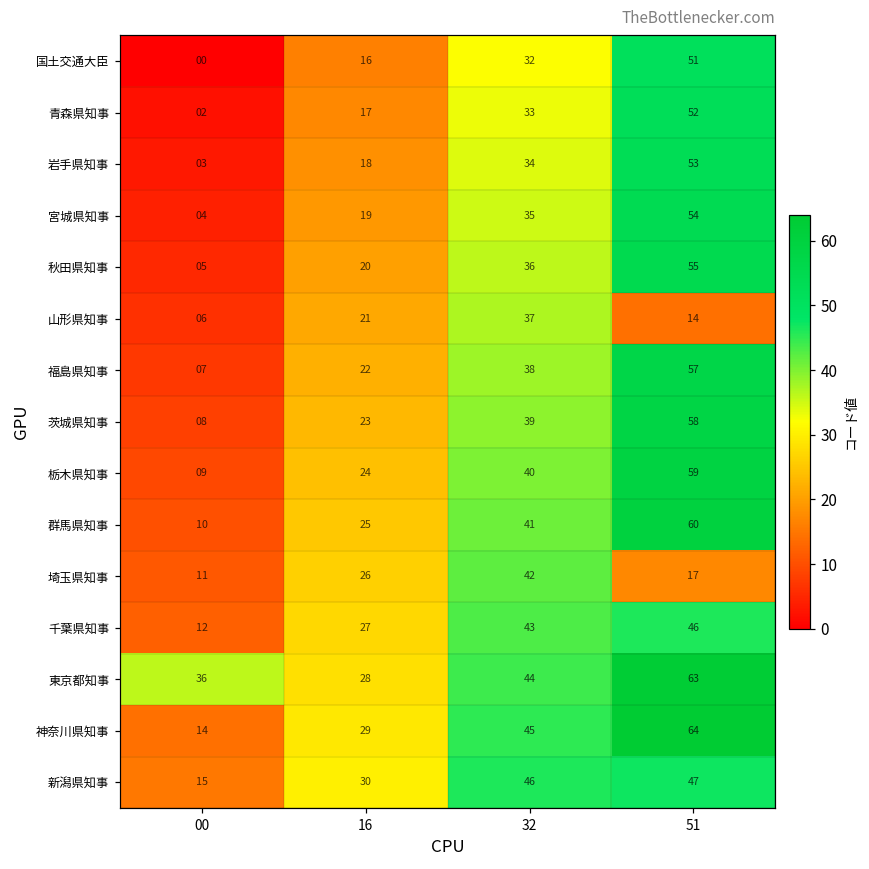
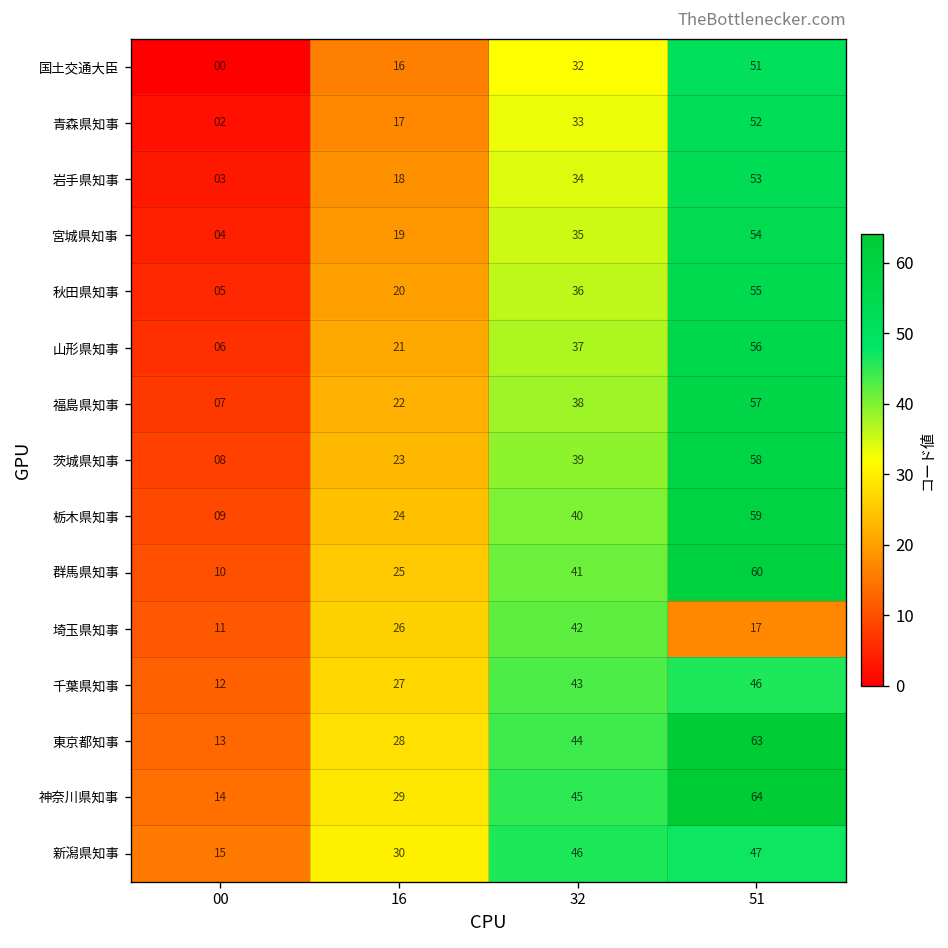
  {
    "国土交通大臣": {
      "00": "00",
      "16": "16",
      "32": "32",
      "51": "51"
    },
    "青森県知事": {
      "00": "02",
      "16": "17",
      "32": "33",
      "51": "52"
    },
    "岩手県知事": {
      "00": "03",
      "16": "18",
      "32": "34",
      "51": "53"
    },
    "宮城県知事": {
      "00": "04",
      "16": "19",
      "32": "35",
      "51": "54"
    },
    "秋田県知事": {
      "00": "05",
      "16": "20",
      "32": "36",
      "51": "55"
    },
    "山形県知事": {
      "00": "06",
      "16": "21",
      "32": "37",
-     "51": "14"
+     "51": "56"
    },
    "福島県知事": {
      "00": "07",
      "16": "22",
      "32": "38",
      "51": "57"
    },
    "茨城県知事": {
      "00": "08",
      "16": "23",
      "32": "39",
      "51": "58"
    },
    "栃木県知事": {
      "00": "09",
      "16": "24",
      "32": "40",
      "51": "59"
    },
    "群馬県知事": {
      "00": "10",
      "16": "25",
      "32": "41",
      "51": "60"
    },
    "埼玉県知事": {
      "00": "11",
      "16": "26",
      "32": "42",
      "51": "17"
    },
    "千葉県知事": {
      "00": "12",
      "16": "27",
      "32": "43",
      "51": "46"
    },
    "東京都知事": {
-     "00": "36",
+     "00": "13",
      "16": "28",
      "32": "44",
      "51": "63"
    },
    "神奈川県知事": {
      "00": "14",
      "16": "29",
      "32": "45",
      "51": "64"
    },
    "新潟県知事": {
      "00": "15",
      "16": "30",
      "32": "46",
      "51": "47"
    }
  }
